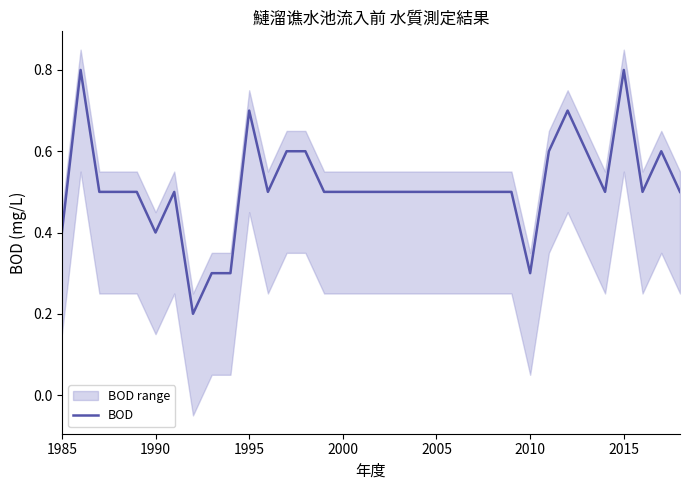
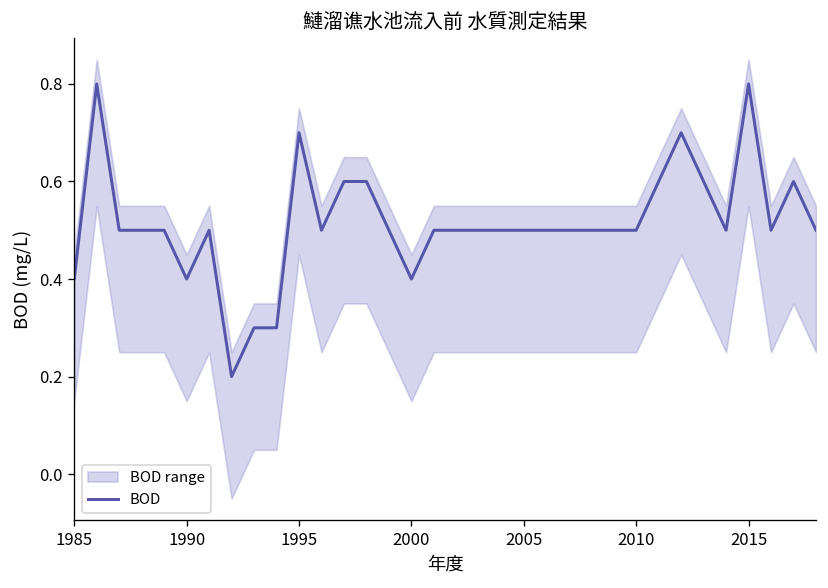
  {
    "BOD": {
      "1985": 0.4,
      "1990": 0.4,
      "1995": 0.7,
-     "2000": 0.5,
+     "2000": 0.4,
      "2005": 0.5,
-     "2010": 0.3,
+     "2010": 0.5,
      "2015": 0.8
    }
  }
